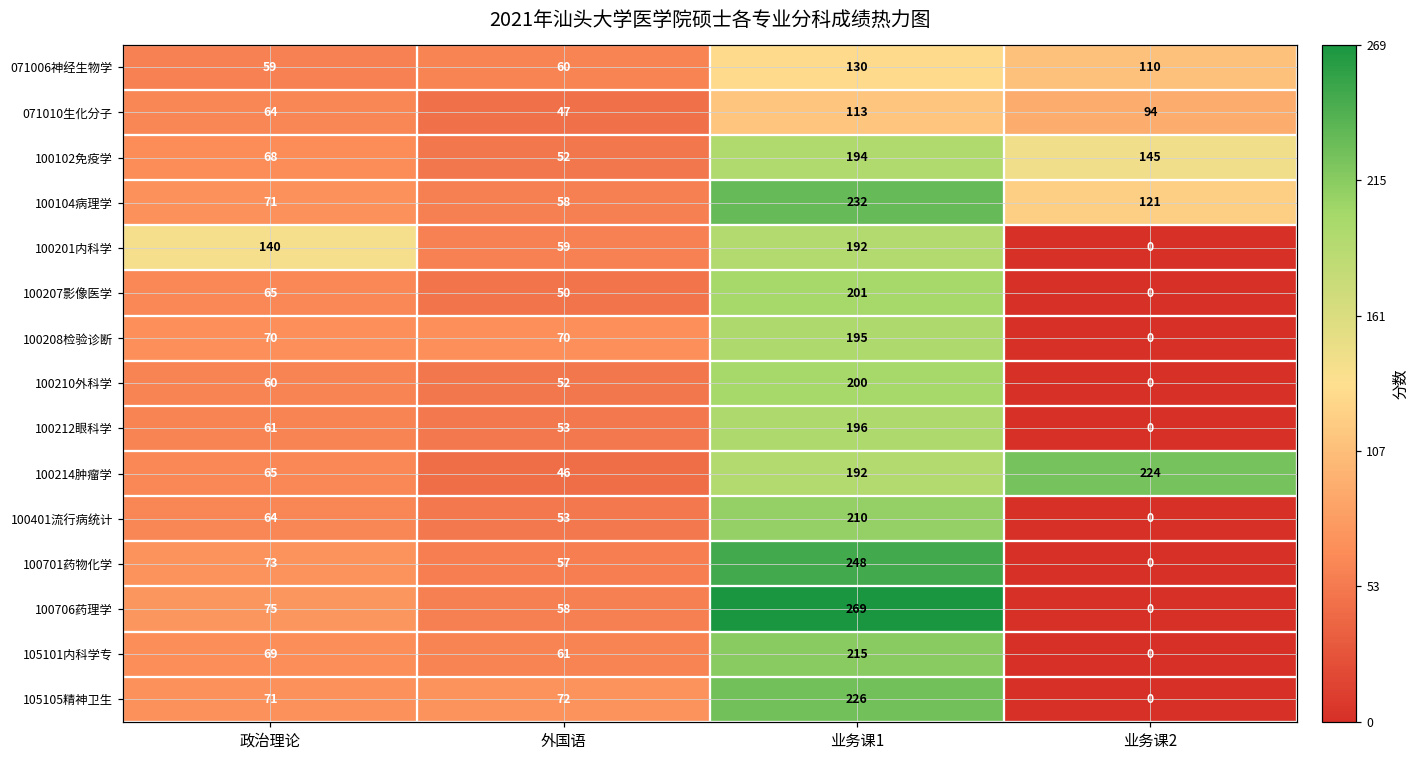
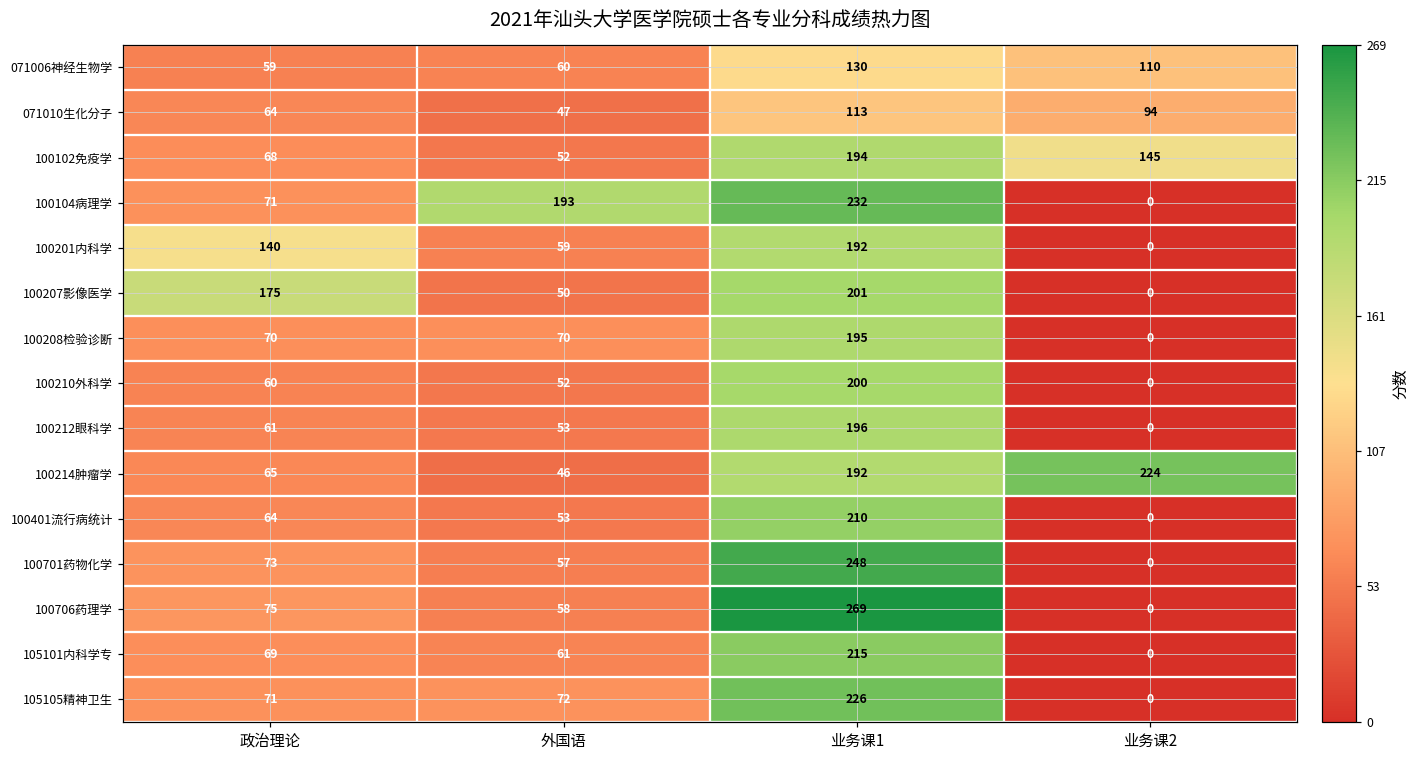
  {
    "071006神经生物学": {
      "政治理论": 59,
      "外国语": 60,
      "业务课1": 130,
      "业务课2": 110
    },
    "071010生化分子": {
      "政治理论": 64,
      "外国语": 47,
      "业务课1": 113,
      "业务课2": 94
    },
    "100102免疫学": {
      "政治理论": 68,
      "外国语": 52,
      "业务课1": 194,
      "业务课2": 145
    },
    "100104病理学": {
      "政治理论": 71,
-     "外国语": 58,
+     "外国语": 193,
      "业务课1": 232,
-     "业务课2": 121
+     "业务课2": 0
    },
    "100201内科学": {
      "政治理论": 140,
      "外国语": 59,
      "业务课1": 192,
      "业务课2": 0
    },
    "100207影像医学": {
-     "政治理论": 65,
+     "政治理论": 175,
      "外国语": 50,
      "业务课1": 201,
      "业务课2": 0
    },
    "100208检验诊断": {
      "政治理论": 70,
      "外国语": 70,
      "业务课1": 195,
      "业务课2": 0
    },
    "100210外科学": {
      "政治理论": 60,
      "外国语": 52,
      "业务课1": 200,
      "业务课2": 0
    },
    "100212眼科学": {
      "政治理论": 61,
      "外国语": 53,
      "业务课1": 196,
      "业务课2": 0
    },
    "100214肿瘤学": {
      "政治理论": 65,
      "外国语": 46,
      "业务课1": 192,
      "业务课2": 224
    },
    "100401流行病统计": {
      "政治理论": 64,
      "外国语": 53,
      "业务课1": 210,
      "业务课2": 0
    },
    "100701药物化学": {
      "政治理论": 73,
      "外国语": 57,
      "业务课1": 248,
      "业务课2": 0
    },
    "100706药理学": {
      "政治理论": 75,
      "外国语": 58,
      "业务课1": 269,
      "业务课2": 0
    },
    "105101内科学专": {
      "政治理论": 69,
      "外国语": 61,
      "业务课1": 215,
      "业务课2": 0
    },
    "105105精神卫生": {
      "政治理论": 71,
      "外国语": 72,
      "业务课1": 226,
      "业务课2": 0
    }
  }
